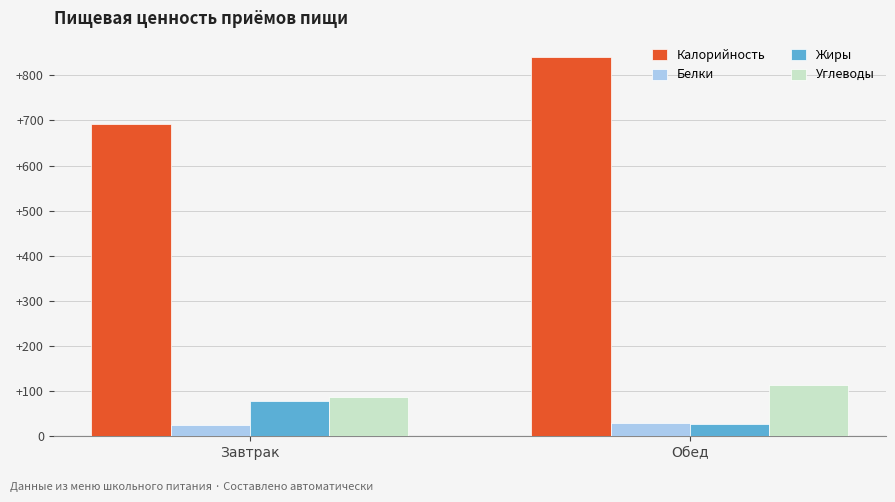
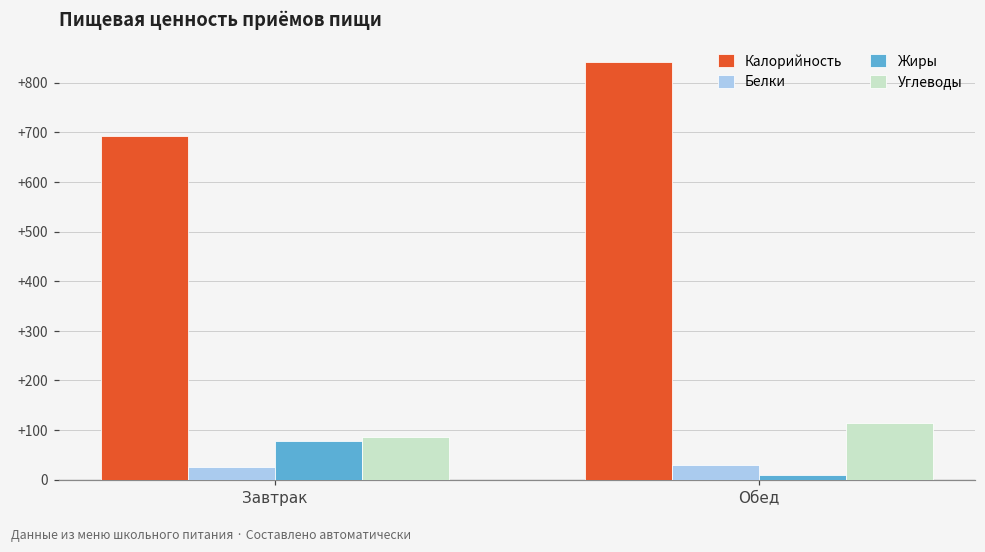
  {
    "Калорийность": {
      "Завтрак": "+690",
      "Обед": "+840"
    },
    "Жиры": {
      "Завтрак": "+80",
-     "Обед": "+30"
+     "Обед": "+10"
    }
  }
